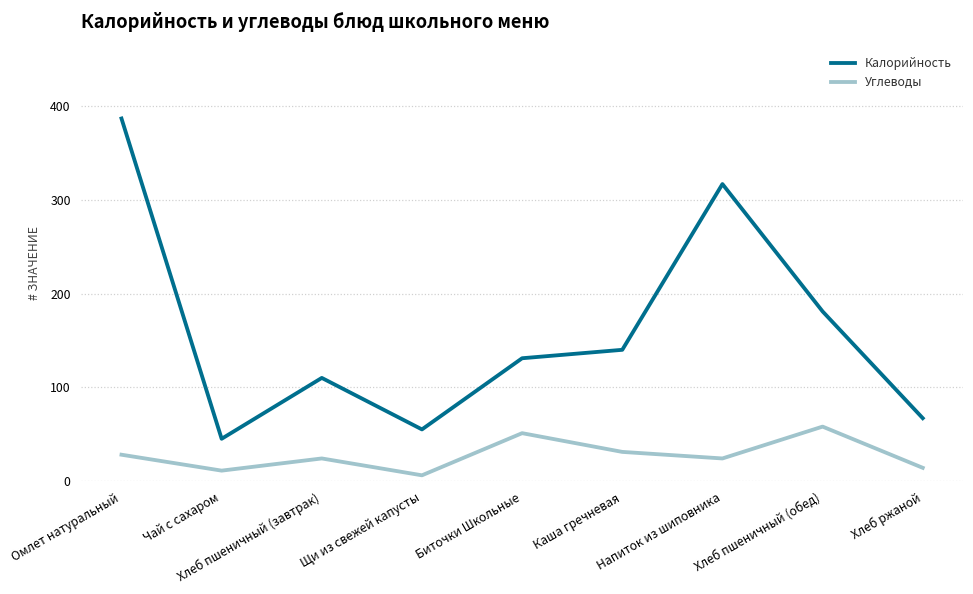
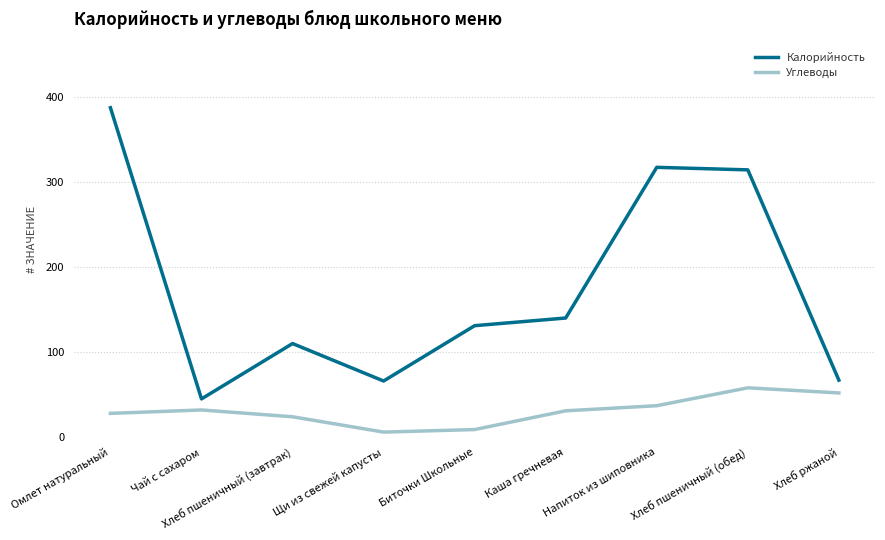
  {
    "Калорийность": {
      "Омлет натуральный": 390,
      "Чай с сахаром": 50,
      "Хлеб пшеничный (завтрак)": 110,
-     "Щи из свежей капусты": 60,
+     "Щи из свежей капусты": 70,
      "Биточки Школьные": 130,
      "Каша гречневая": 140,
      "Напиток из шиповника": 320,
-     "Хлеб пшеничный (обед)": 180,
+     "Хлеб пшеничный (обед)": 310,
      "Хлеб ржаной": 70
    },
    "Углеводы": {
      "Омлет натуральный": 30,
-     "Чай с сахаром": 10,
+     "Чай с сахаром": 30,
      "Хлеб пшеничный (завтрак)": 20,
      "Щи из свежей капусты": 10,
-     "Биточки Школьные": 50,
+     "Биточки Школьные": 10,
      "Каша гречневая": 30,
-     "Напиток из шиповника": 20,
+     "Напиток из шиповника": 40,
      "Хлеб пшеничный (обед)": 60,
-     "Хлеб ржаной": 10
+     "Хлеб ржаной": 50
    }
  }
